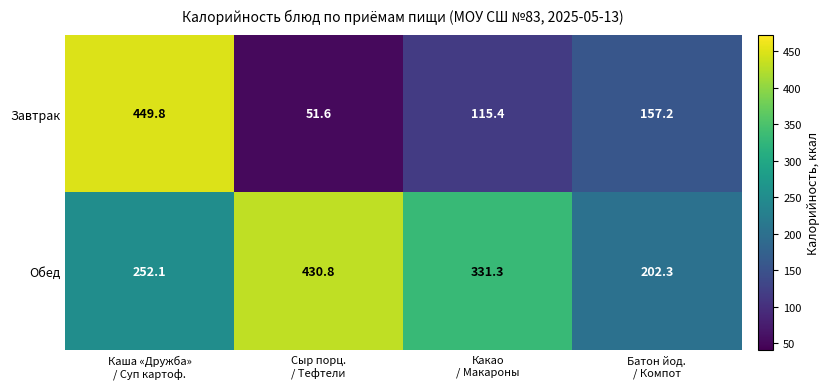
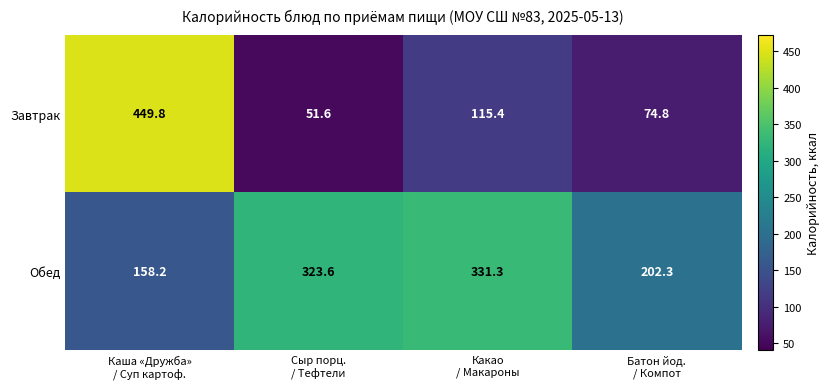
  {
    "Завтрак": {
      "Каша «Дружба» / Суп картоф.": 449.8,
      "Сыр порц. / Тефтели": 51.6,
      "Какао / Макароны": 115.4,
-     "Батон йод. / Компот": 157.2
+     "Батон йод. / Компот": 74.8
    },
    "Обед": {
-     "Каша «Дружба» / Суп картоф.": 252.1,
-     "Сыр порц. / Тефтели": 430.8,
+     "Каша «Дружба» / Суп картоф.": 158.2,
+     "Сыр порц. / Тефтели": 323.6,
      "Какао / Макароны": 331.3,
      "Батон йод. / Компот": 202.3
    }
  }
